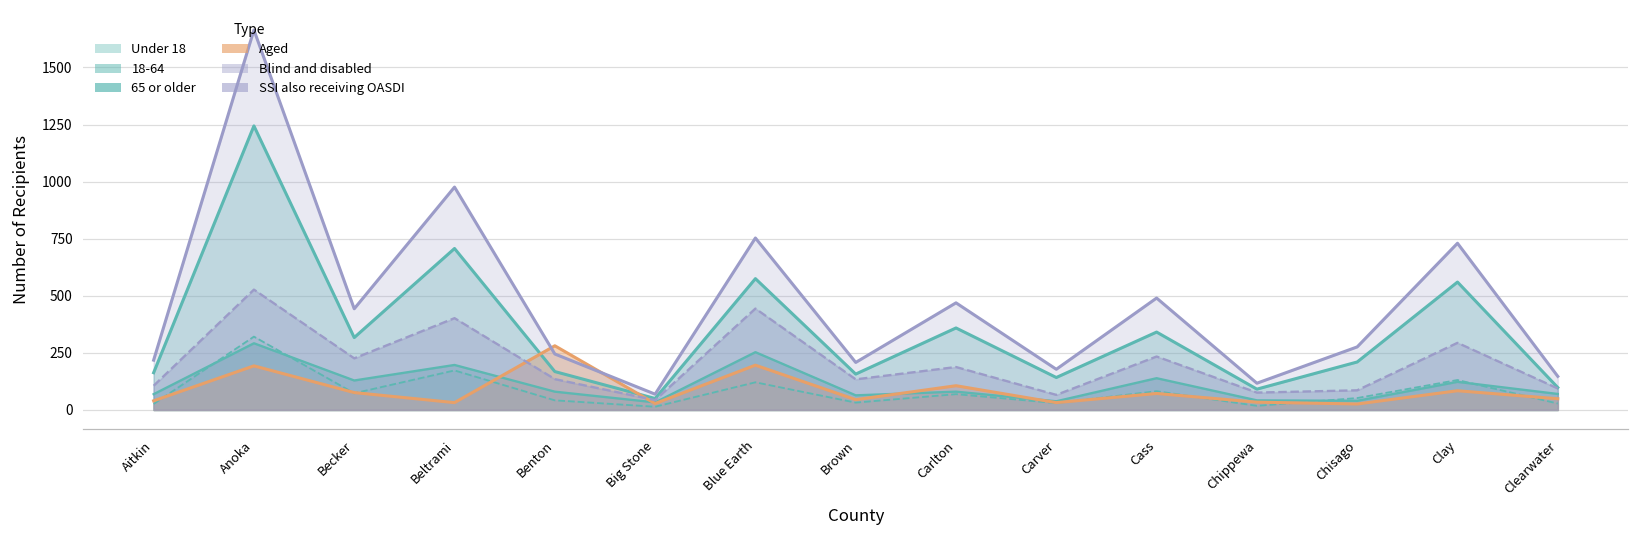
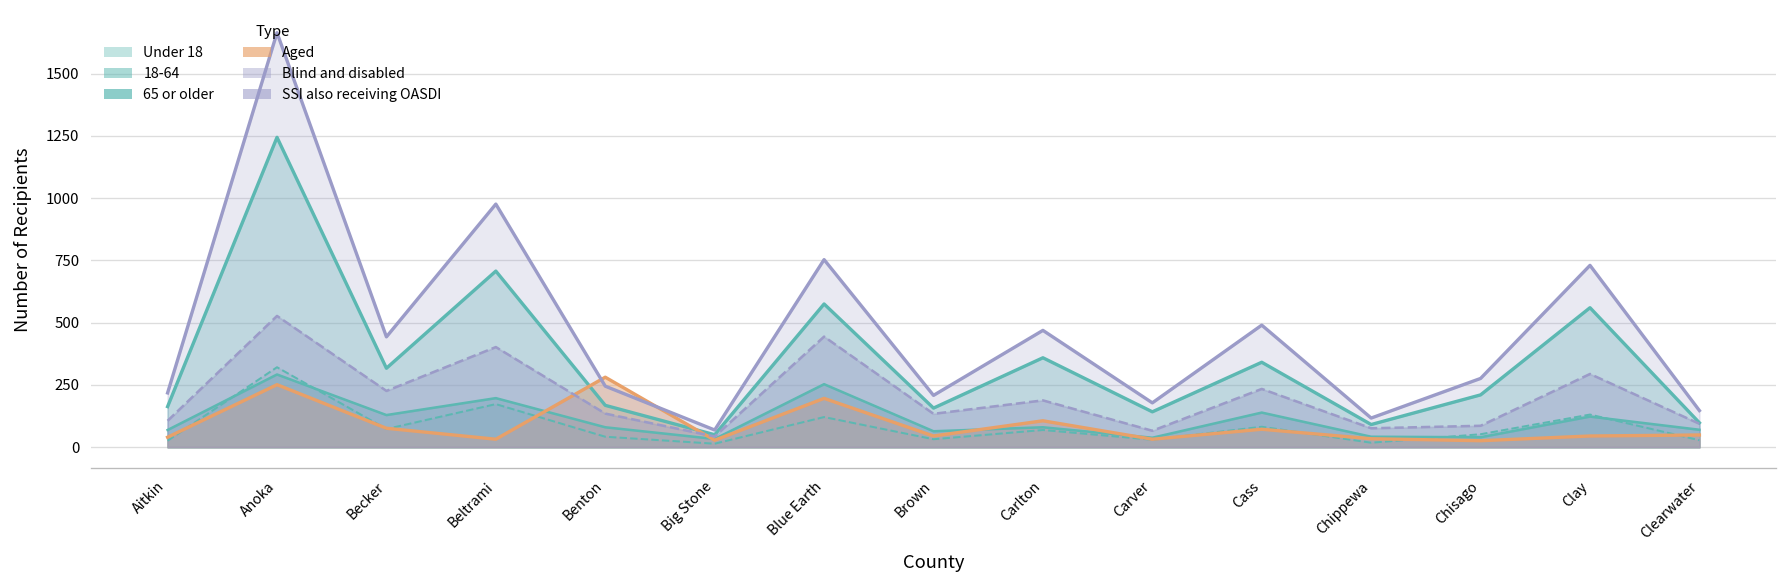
  {
    "Aged": {
      "Aitkin": 40,
-     "Anoka": 190,
+     "Anoka": 250,
      "Beltrami": 30,
      "Benton": 280,
      "Blue Earth": 200,
      "Brown": 50,
      "Carlton": 110,
      "Chisago": 30,
-     "Clay": 80,
+     "Clay": 50,
      "Clearwater": 50
    }
  }
